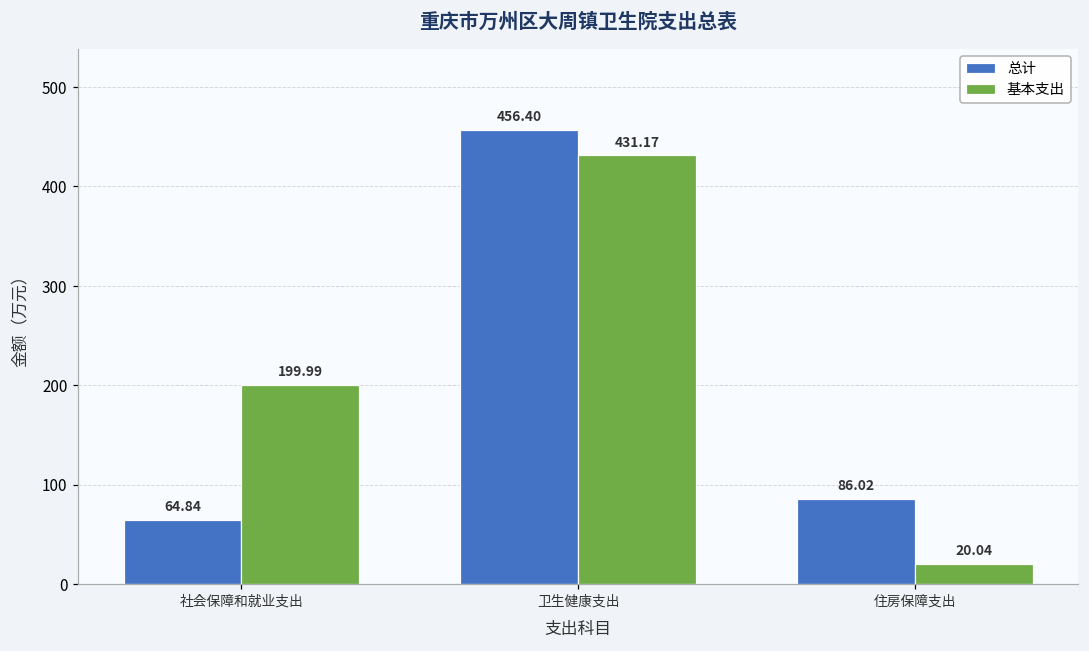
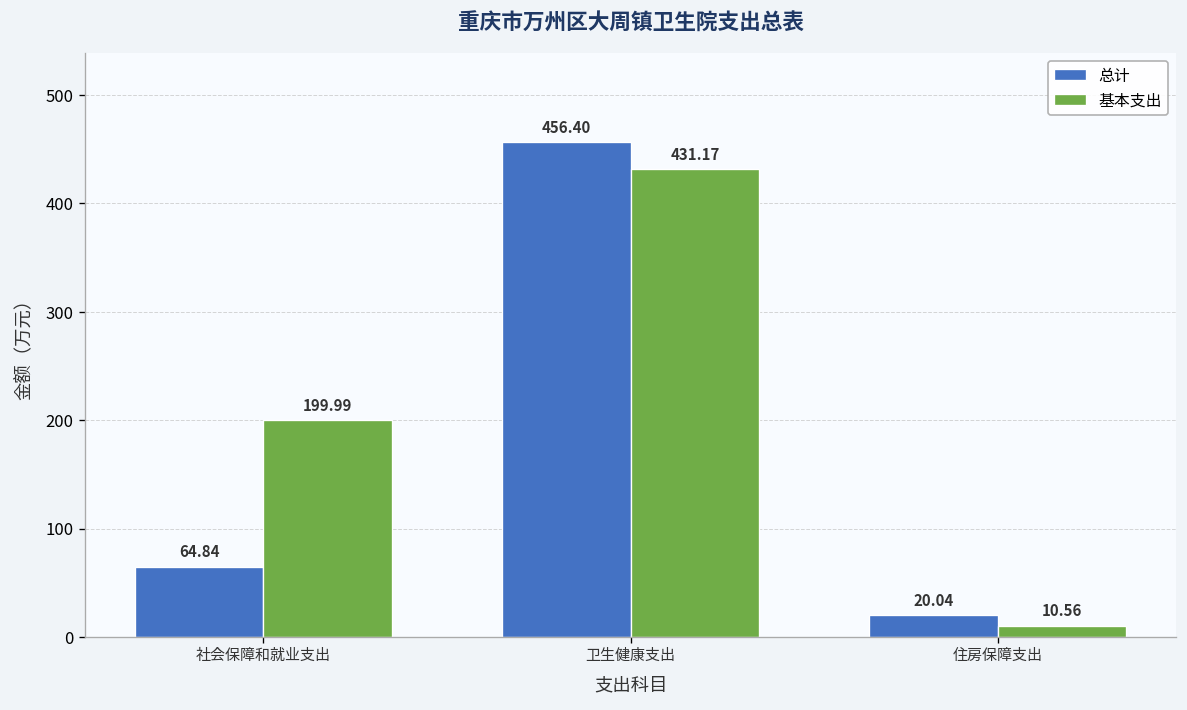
  {
    "总计": {
      "社会保障和就业支出": 64.84,
      "卫生健康支出": 456.40,
-     "住房保障支出": 86.02
+     "住房保障支出": 20.04
    },
    "基本支出": {
      "社会保障和就业支出": 199.99,
      "卫生健康支出": 431.17,
-     "住房保障支出": 20.04
+     "住房保障支出": 10.56
    }
  }
